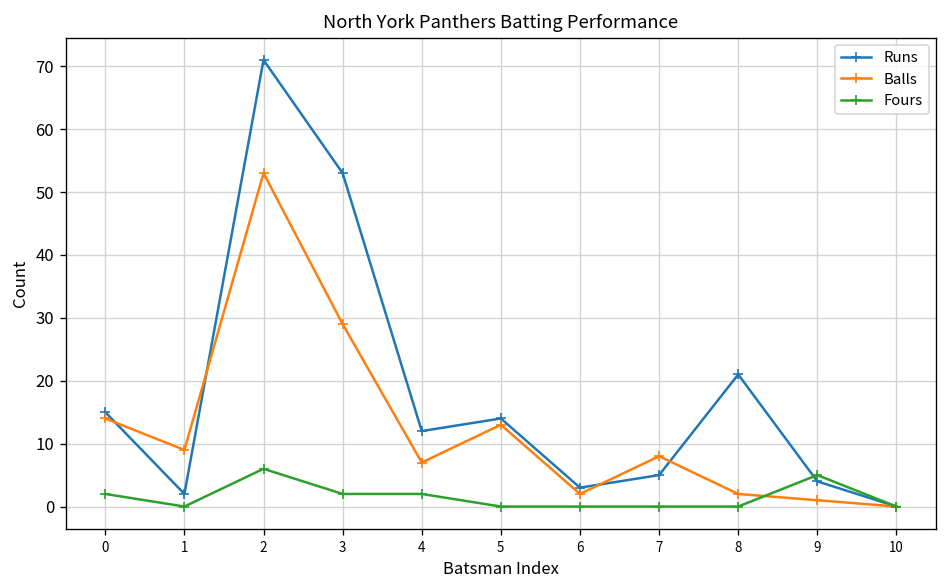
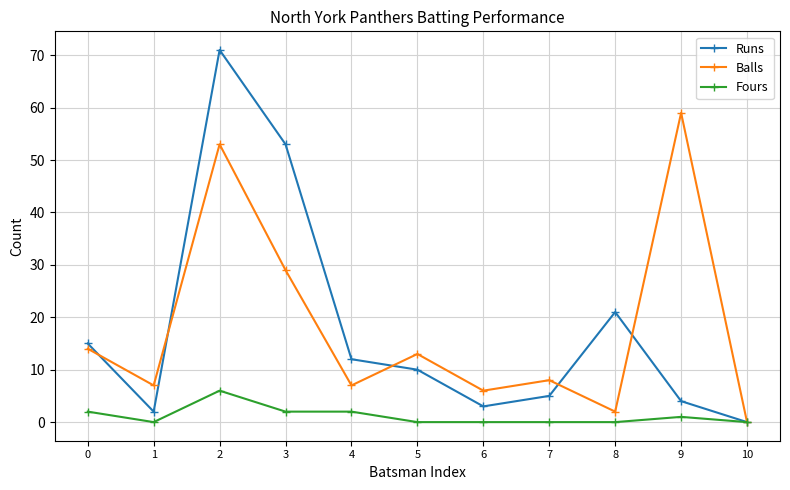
  {
    "Runs": {
      "0": 15,
      "1": 2,
      "2": 71,
      "3": 53,
      "4": 12,
-     "5": 14,
+     "5": 10,
      "6": 3,
      "7": 5,
      "8": 21,
      "9": 4
    },
    "Balls": {
      "0": 14,
-     "1": 9,
+     "1": 7,
      "2": 53,
      "3": 29,
      "4": 7,
      "5": 13,
-     "6": 2,
+     "6": 6,
      "7": 8,
      "8": 2,
-     "9": 1
+     "9": 59
    },
    "Fours": {
      "0": 2,
      "1": 0,
      "2": 6,
      "3": 2,
      "4": 2,
      "5": 0,
      "6": 0,
      "7": 0,
      "8": 0,
-     "9": 5
+     "9": 1
    }
  }
